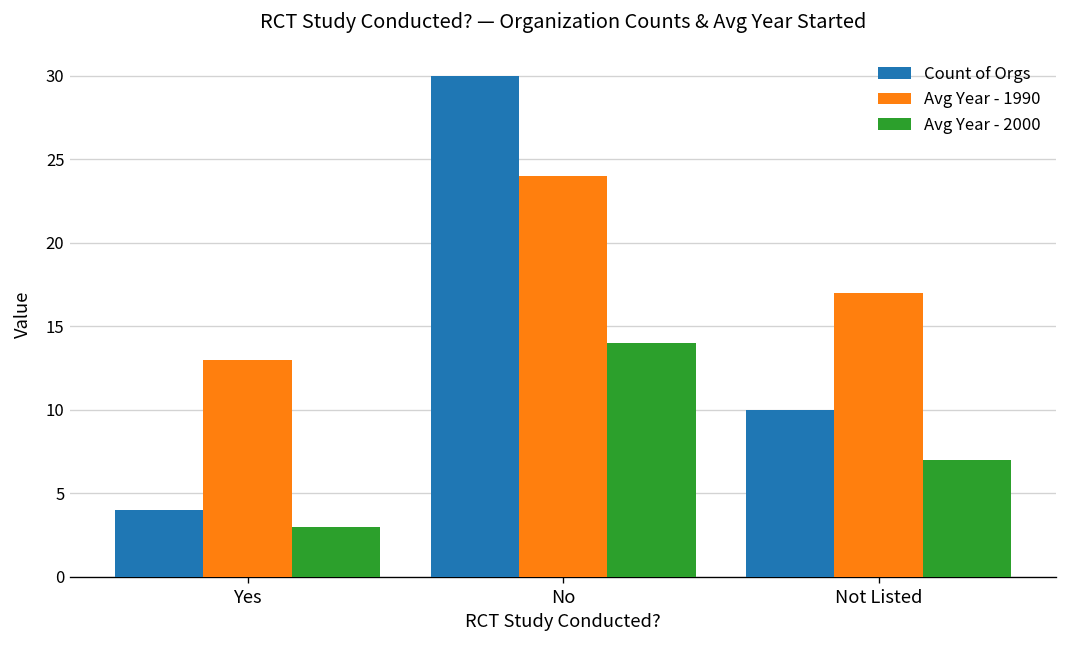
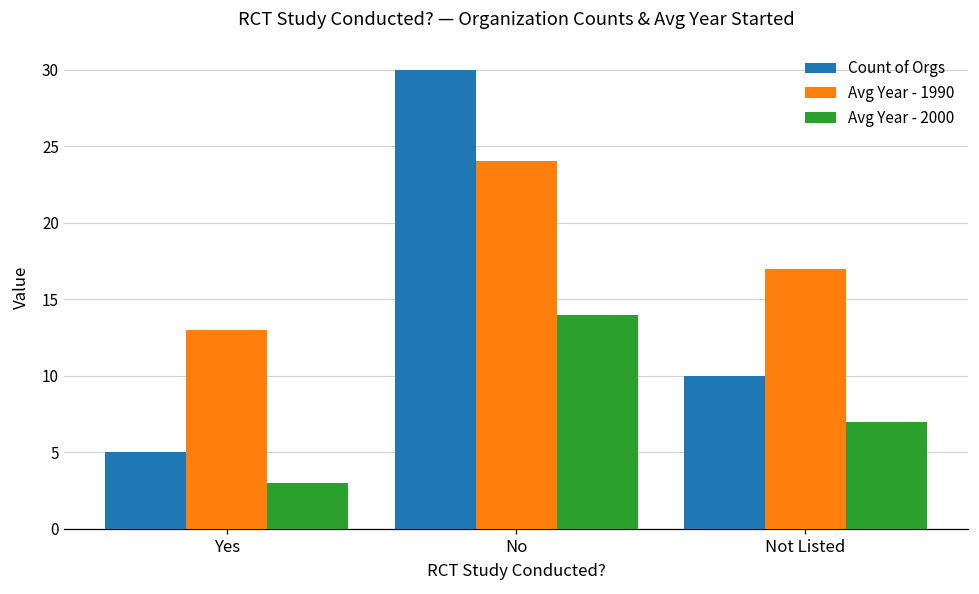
  {
    "Count of Orgs": {
-     "Yes": 4,
+     "Yes": 5,
      "No": 30,
      "Not Listed": 10
    },
    "Avg Year - 1990": {
      "Yes": 13,
      "No": 24,
      "Not Listed": 17
    },
    "Avg Year - 2000": {
      "Yes": 3,
      "No": 14,
      "Not Listed": 7
    }
  }
